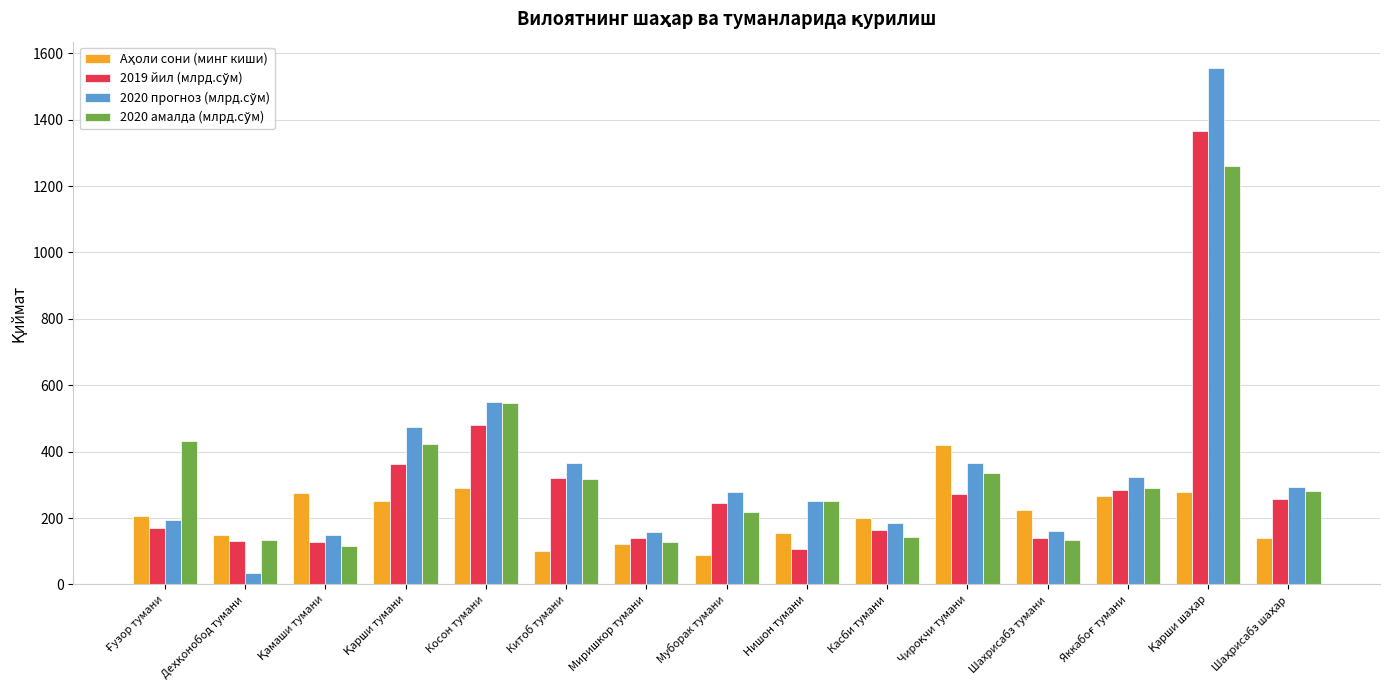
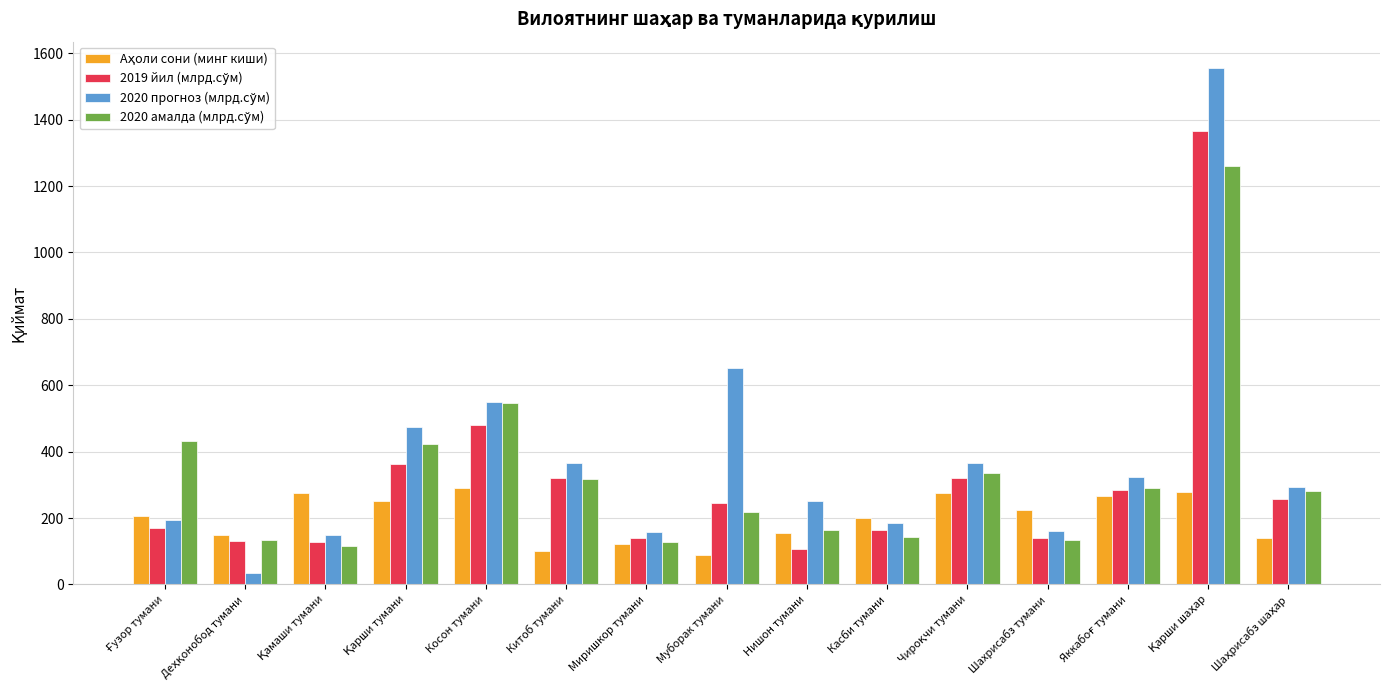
  {
    "Аҳоли сони (минг киши)": {
      "Ғузор тумани": 210,
      "Деҳқонобод тумани": 150,
      "Қамаши тумани": 270,
      "Қарши тумани": 250,
      "Косон тумани": 290,
      "Китоб тумани": 100,
      "Миришкор тумани": 120,
      "Муборак тумани": 90,
      "Нишон тумани": 160,
      "Касби тумани": 200,
-     "Чироқчи тумани": 420,
+     "Чироқчи тумани": 280,
      "Шахрисабз тумани": 220,
      "Яккабоғ тумани": 270,
      "Қарши шаҳар": 280,
      "Шаҳрисабз шаҳар": 140
    },
    "2019 йил (млрд.сўм)": {
      "Ғузор тумани": 170,
      "Деҳқонобод тумани": 130,
      "Қамаши тумани": 130,
      "Қарши тумани": 360,
      "Косон тумани": 480,
      "Китоб тумани": 320,
      "Миришкор тумани": 140,
      "Муборак тумани": 240,
      "Нишон тумани": 110,
      "Касби тумани": 160,
-     "Чироқчи тумани": 270,
+     "Чироқчи тумани": 320,
      "Шахрисабз тумани": 140,
      "Яккабоғ тумани": 280,
      "Қарши шаҳар": 1360,
      "Шаҳрисабз шаҳар": 260
    },
    "2020 прогноз (млрд.сўм)": {
      "Ғузор тумани": 190,
      "Деҳқонобод тумани": 40,
      "Қамаши тумани": 150,
      "Қарши тумани": 470,
      "Косон тумани": 550,
      "Китоб тумани": 370,
      "Миришкор тумани": 160,
-     "Муборак тумани": 280,
+     "Муборак тумани": 650,
      "Нишон тумани": 250,
      "Касби тумани": 190,
      "Чироқчи тумани": 370,
      "Шахрисабз тумани": 160,
      "Яккабоғ тумани": 320,
      "Қарши шаҳар": 1560,
      "Шаҳрисабз шаҳар": 290
    },
    "2020 амалда (млрд.сўм)": {
      "Ғузор тумани": 430,
      "Деҳқонобод тумани": 140,
      "Қамаши тумани": 120,
      "Қарши тумани": 420,
      "Косон тумани": 550,
      "Китоб тумани": 320,
      "Миришкор тумани": 130,
      "Муборак тумани": 220,
-     "Нишон тумани": 250,
+     "Нишон тумани": 160,
      "Касби тумани": 140,
      "Чироқчи тумани": 340,
      "Шахрисабз тумани": 130,
      "Яккабоғ тумани": 290,
      "Қарши шаҳар": 1260,
      "Шаҳрисабз шаҳар": 280
    }
  }
